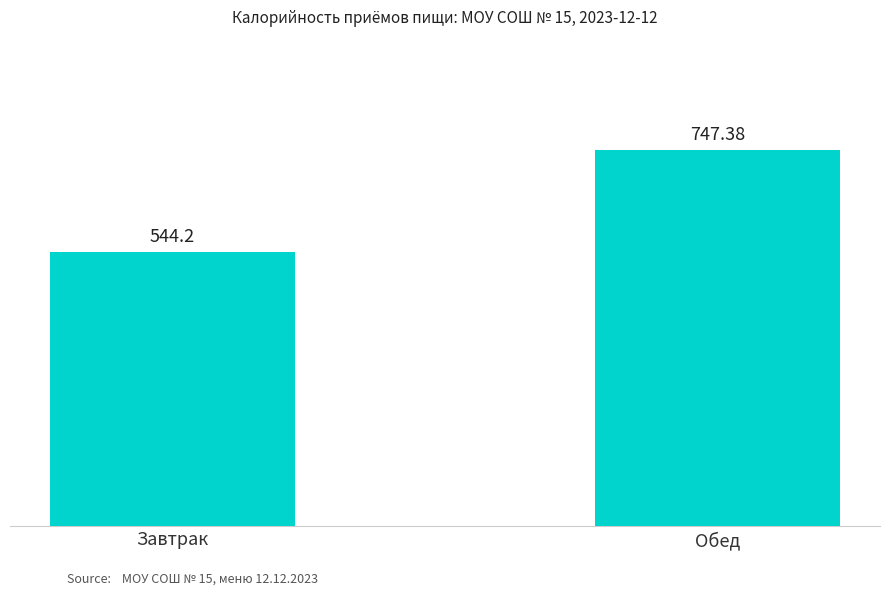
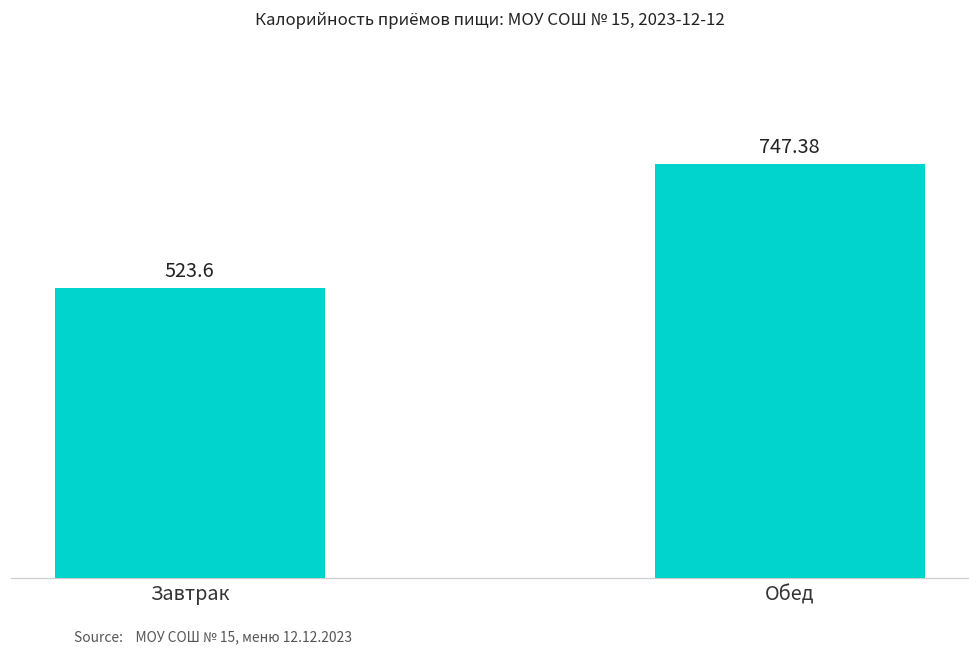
  {
-   "Завтрак": 544.2,
+   "Завтрак": 523.6,
    "Обед": 747.38
  }
